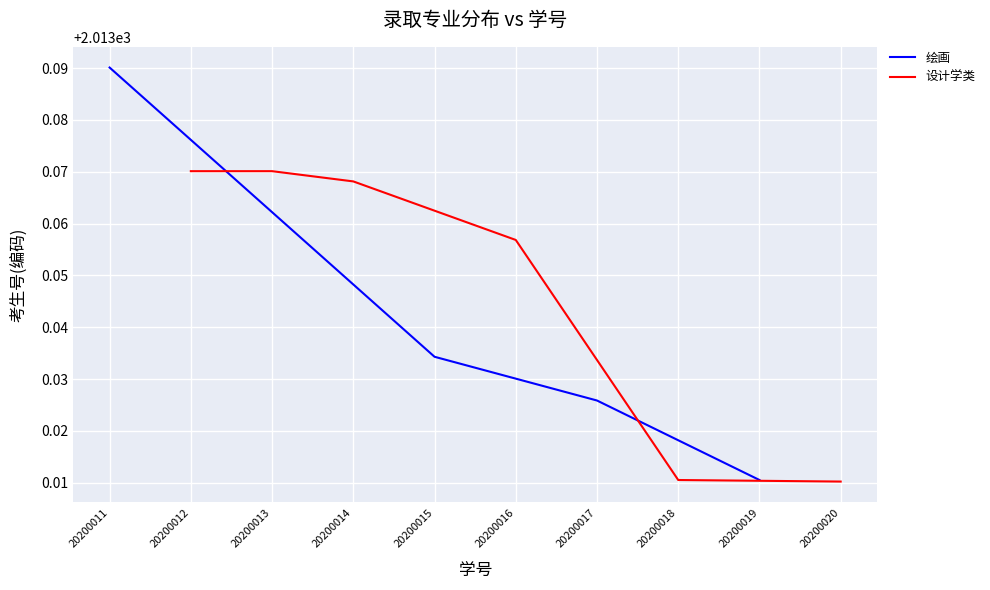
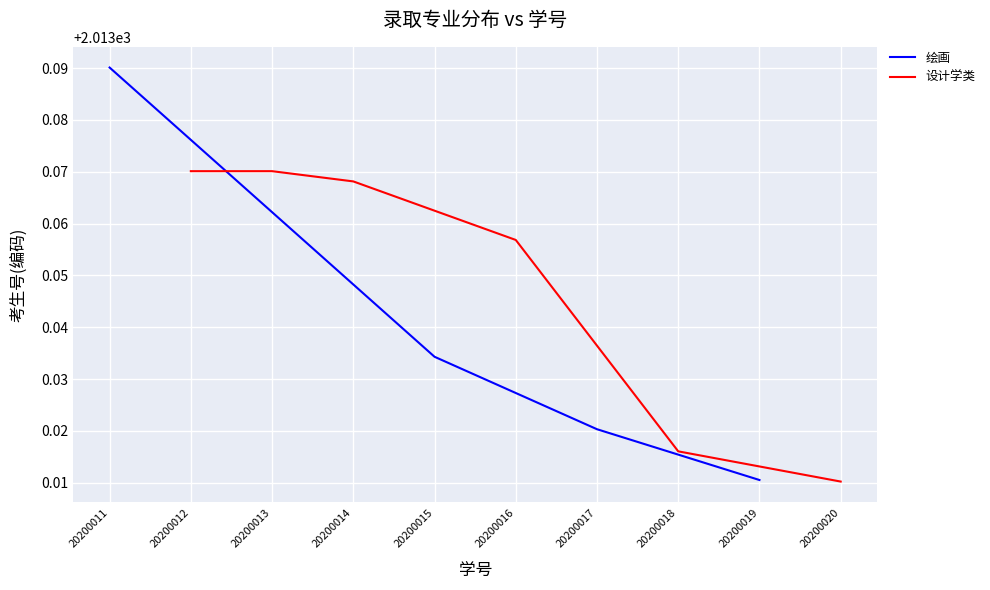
  {
    "绘画": {
      "20200011": 2013.090,
      "20200015": 2013.034,
-     "20200017": 2013.026,
+     "20200017": 2013.020,
      "20200019": 2013.011
    },
    "设计学类": {
      "20200012": 2013.070,
      "20200013": 2013.070,
      "20200014": 2013.068,
      "20200016": 2013.057,
-     "20200018": 2013.011,
+     "20200018": 2013.016,
      "20200020": 2013.010
    }
  }
